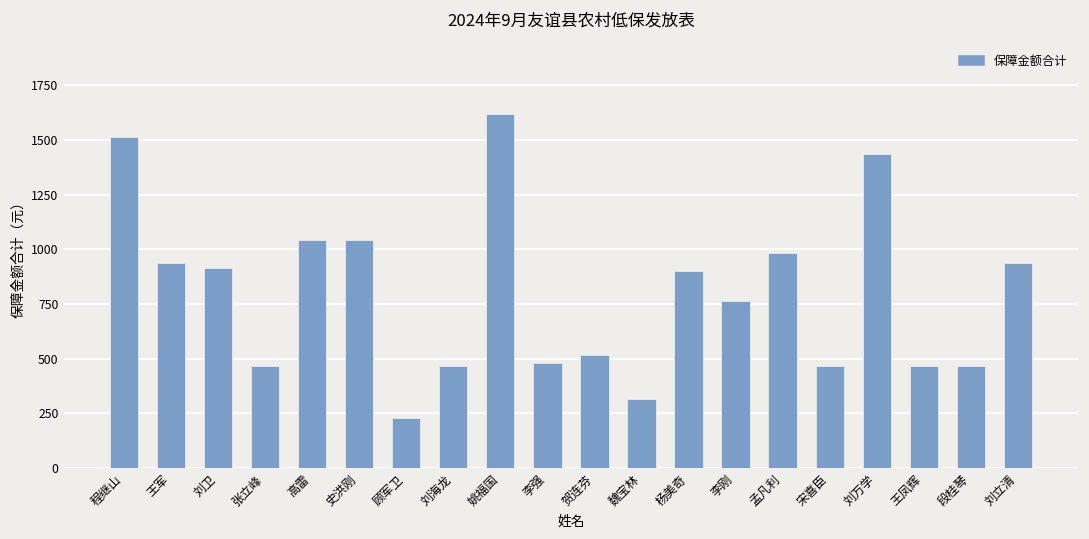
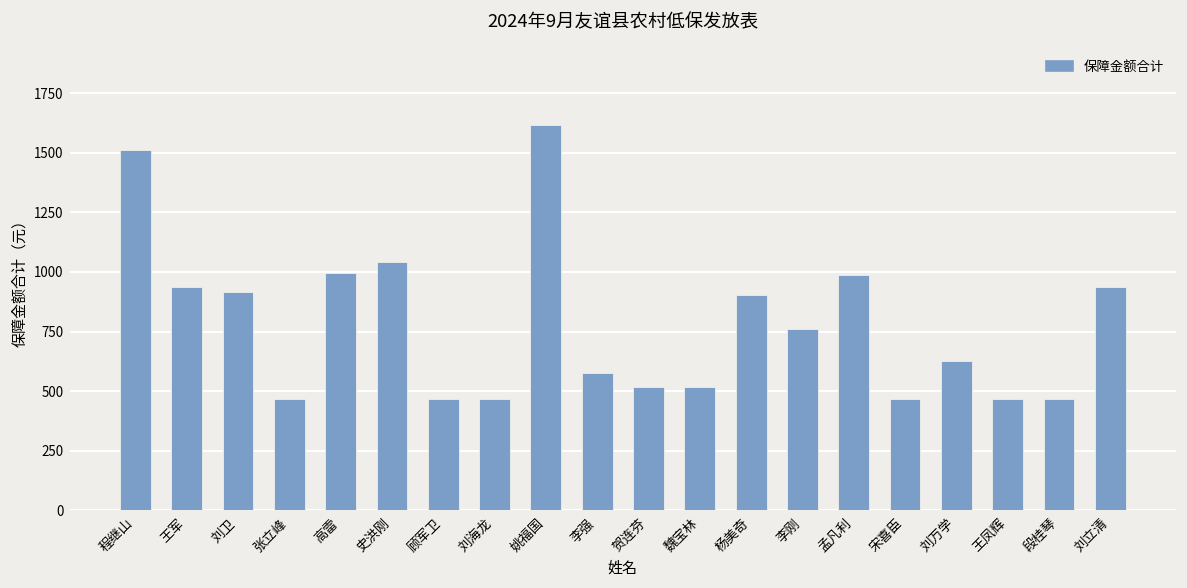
  {
    "程继山": 1510,
    "王军": 940,
    "刘卫": 910,
    "张立峰": 470,
-   "高雷": 1040,
+   "高雷": 1000,
    "史洪刚": 1040,
-   "顾军卫": 230,
+   "顾军卫": 470,
    "刘海龙": 470,
    "姚福国": 1620,
-   "李强": 480,
+   "李强": 570,
    "贺连芬": 520,
-   "魏宝林": 320,
+   "魏宝林": 520,
    "杨美奇": 900,
    "李刚": 760,
    "孟凡利": 990,
    "宋喜臣": 470,
-   "刘万学": 1440,
+   "刘万学": 620,
    "王凤辉": 470,
    "段桂琴": 470,
    "刘立清": 940
  }
